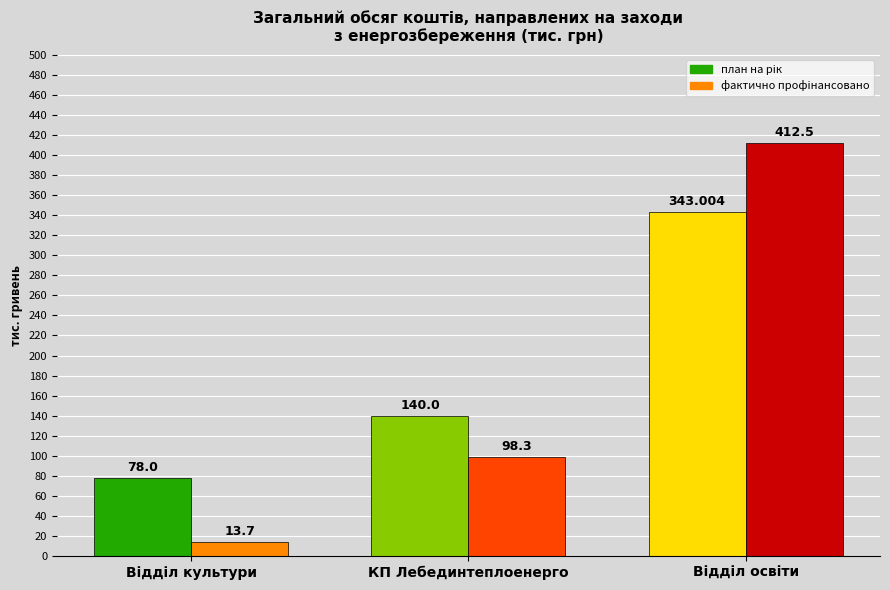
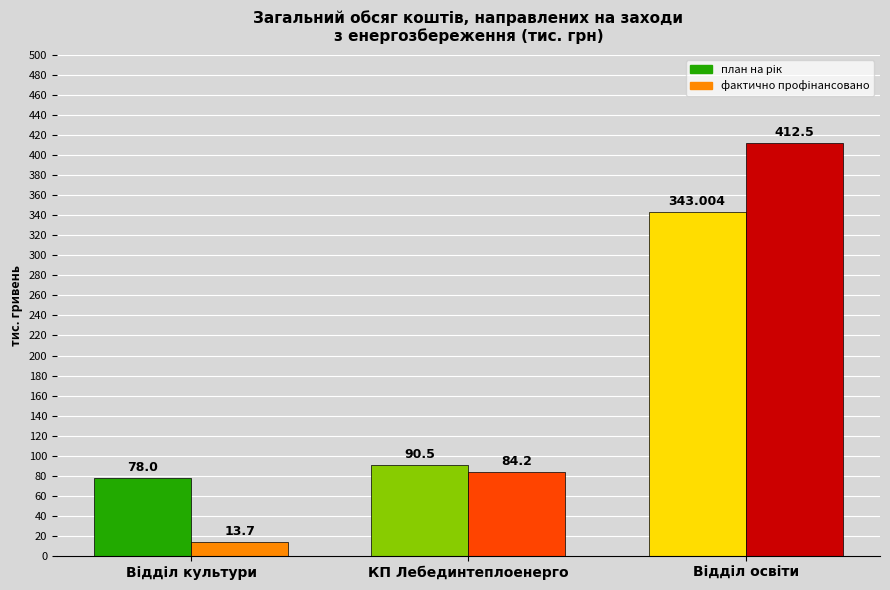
  {
    "план на рік": {
      "Відділ культури": 78.0,
-     "КП Лебединтеплоенерго": 140.0,
+     "КП Лебединтеплоенерго": 90.5,
      "Відділ освіти": 343.004
    },
    "фактично профінансовано": {
      "Відділ культури": 13.7,
-     "КП Лебединтеплоенерго": 98.3,
+     "КП Лебединтеплоенерго": 84.2,
      "Відділ освіти": 412.5
    }
  }
